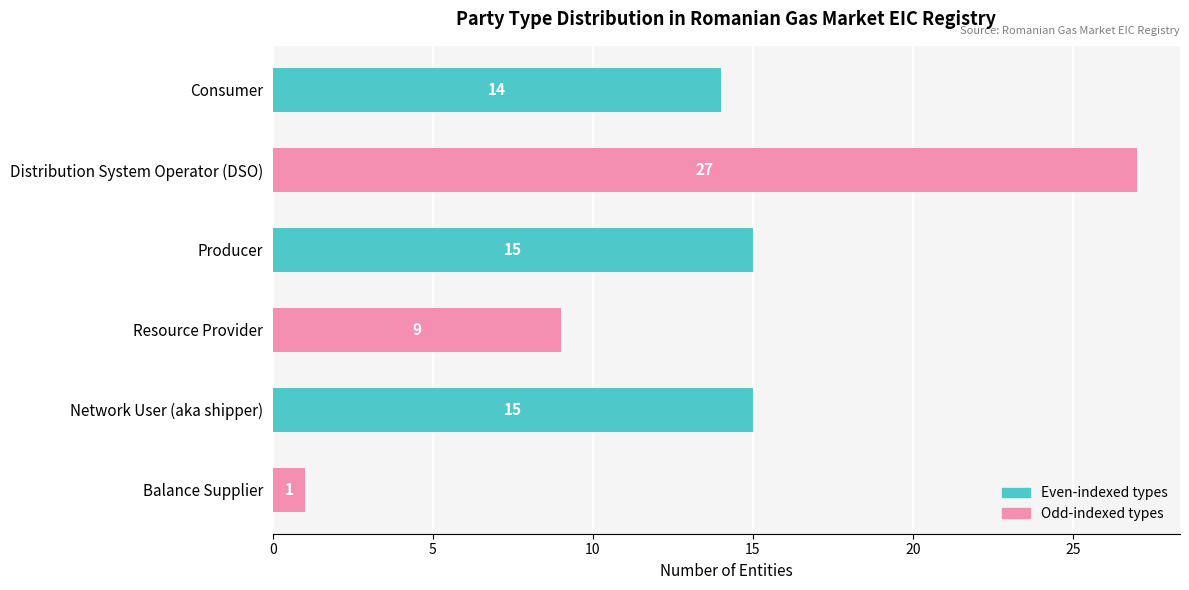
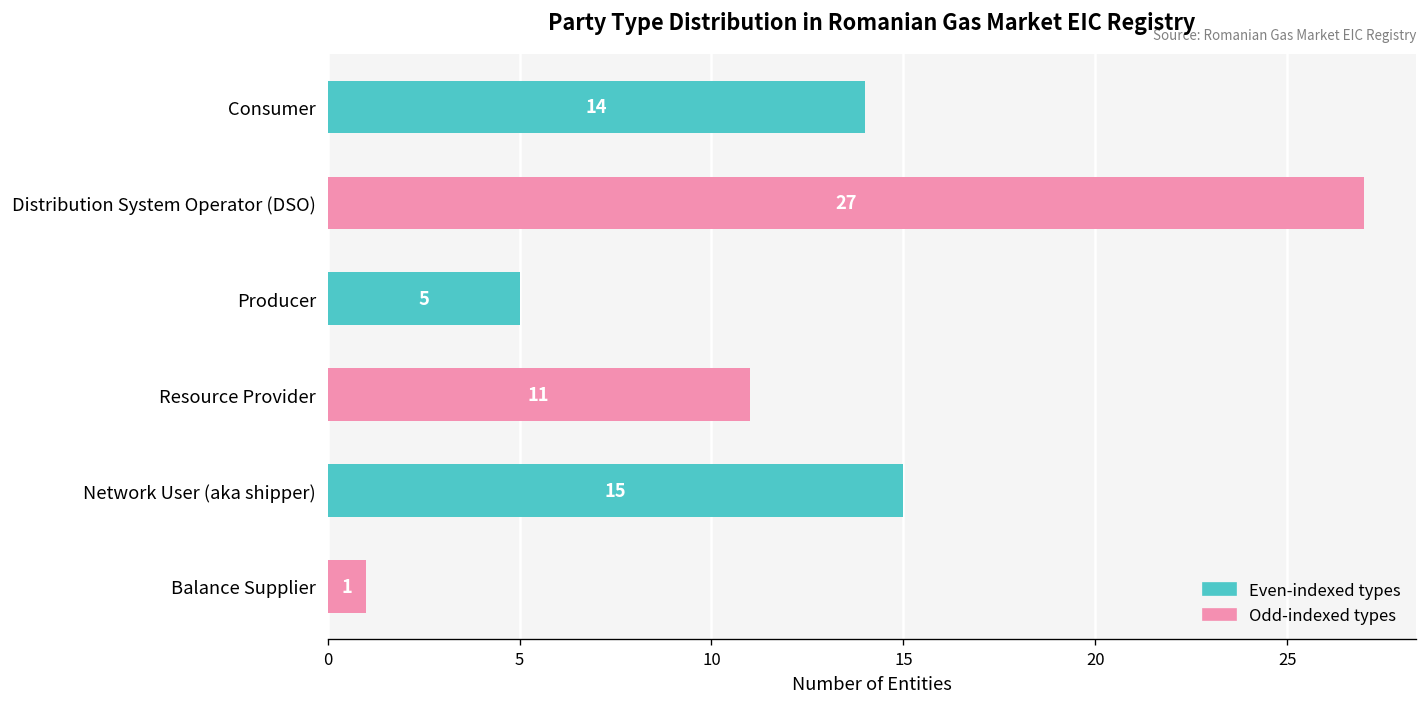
  {
    "Consumer": 14,
    "Distribution System Operator (DSO)": 27,
-   "Producer": 15,
-   "Resource Provider": 9,
+   "Producer": 5,
+   "Resource Provider": 11,
    "Network User (aka shipper)": 15,
    "Balance Supplier": 1
  }
